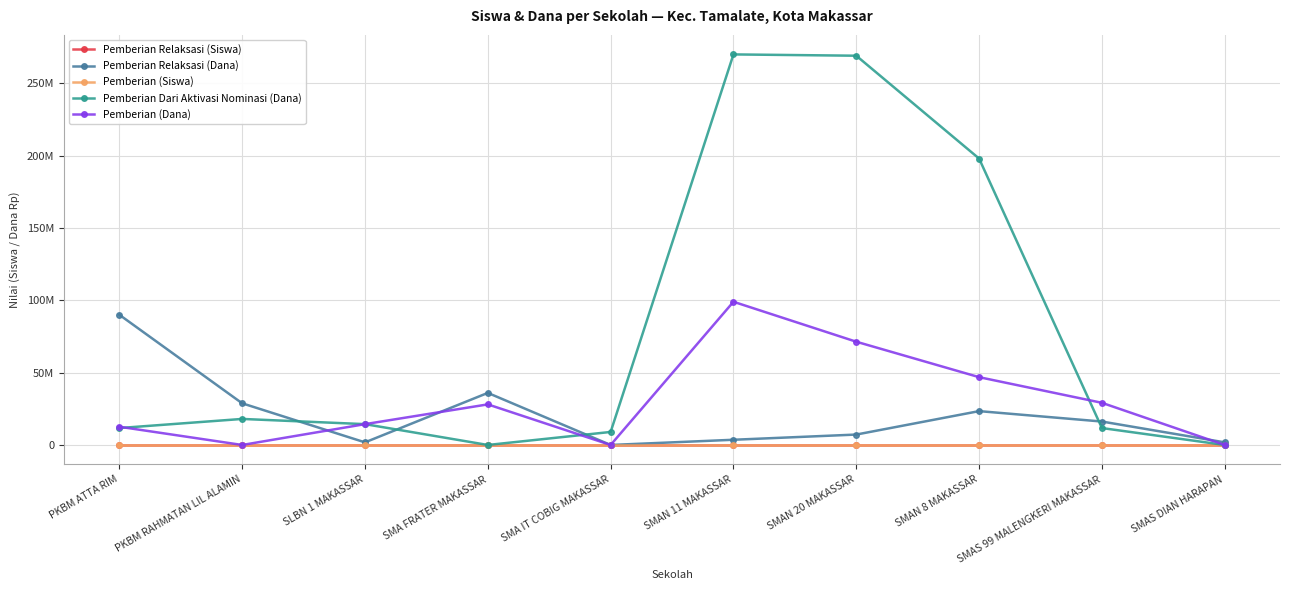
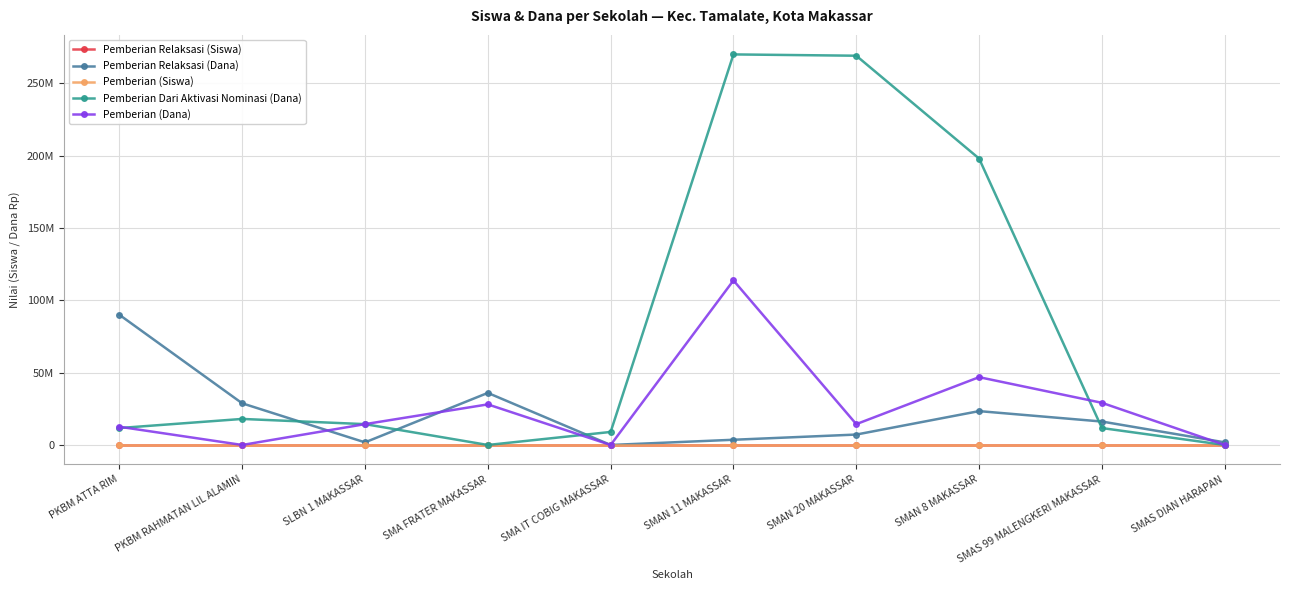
  {
    "Pemberian (Siswa)": {
      "PKBM ATTA RIM": 0,
      "SLBN 1 MAKASSAR": 0,
      "SMAN 11 MAKASSAR": 0,
      "SMAN 20 MAKASSAR": 0,
      "SMAN 8 MAKASSAR": 0,
      "SMAS 99 MALENGKERI MAKASSAR": 0
    },
    "Pemberian (Dana)": {
      "SMA FRATER MAKASSAR": 28000000,
-     "SMAN 11 MAKASSAR": 99000000,
-     "SMAN 20 MAKASSAR": 71000000,
+     "SMAN 11 MAKASSAR": 114000000,
+     "SMAN 20 MAKASSAR": 14000000,
      "SMAN 8 MAKASSAR": 47000000,
      "SMAS 99 MALENGKERI MAKASSAR": 29000000
    }
  }
